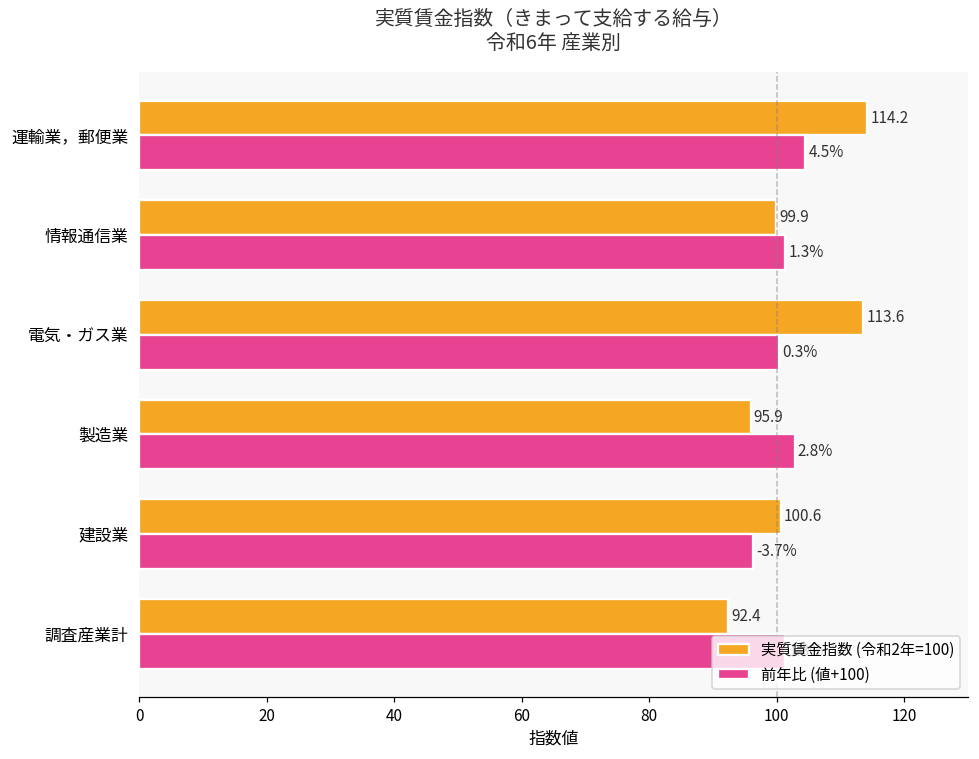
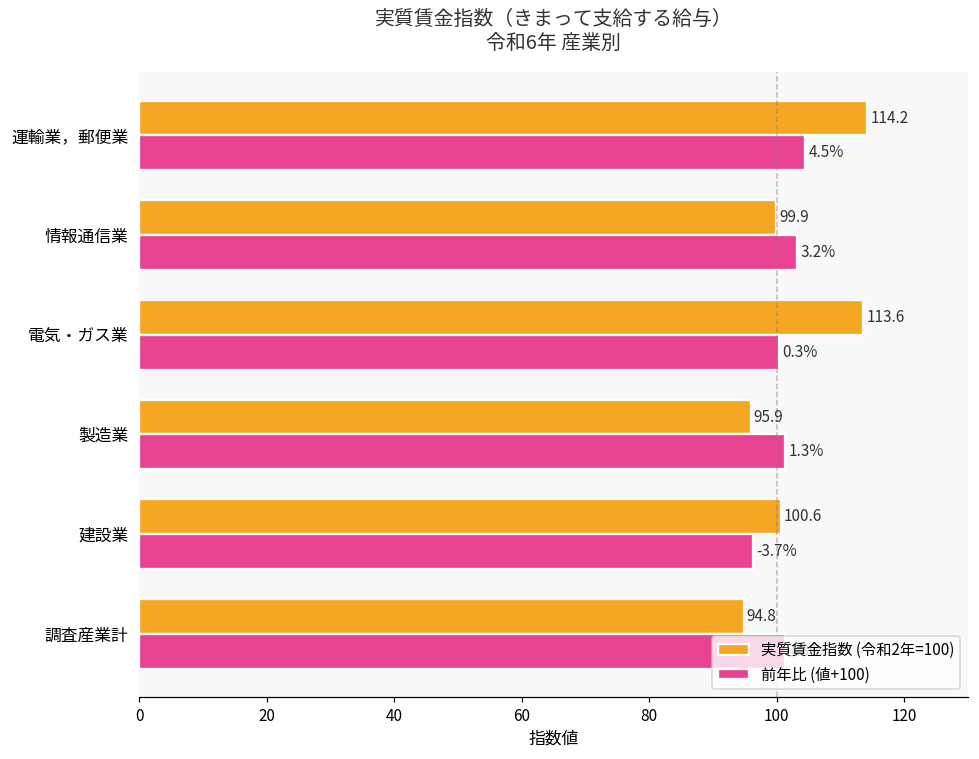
  {
    "実質賃金指数 (令和2年=100)": {
      "運輸業，郵便業": "114.2",
      "情報通信業": "99.9",
      "電気・ガス業": "113.6",
      "製造業": "95.9",
      "建設業": "100.6",
-     "調査産業計": "92.4"
+     "調査産業計": "94.8"
    },
    "前年比 (値+100)": {
-     "情報通信業": "1.3%",
-     "製造業": "2.8%"
+     "情報通信業": "3.2%",
+     "製造業": "1.3%"
    }
  }
